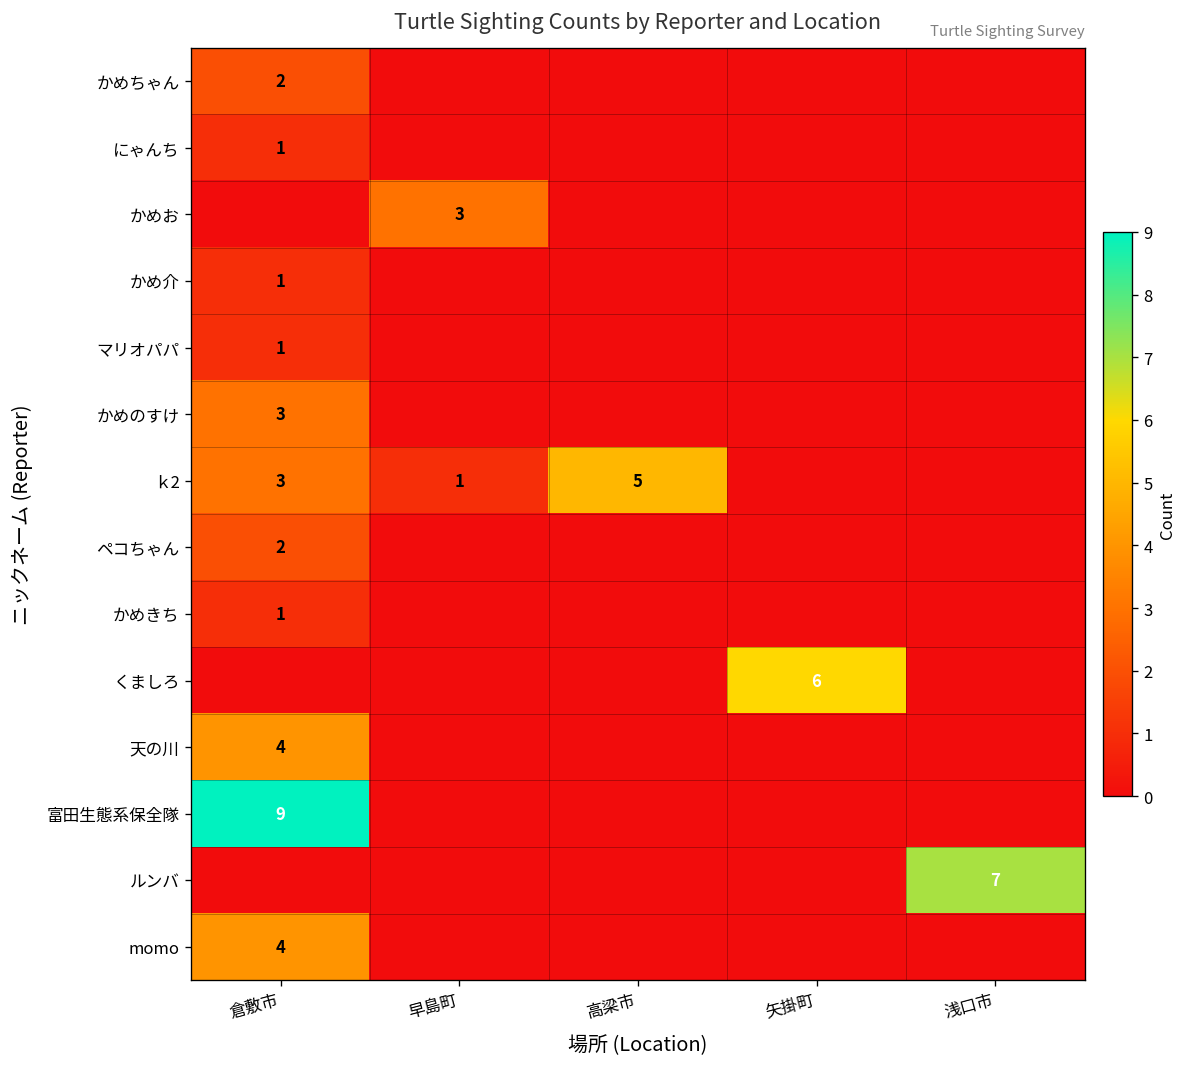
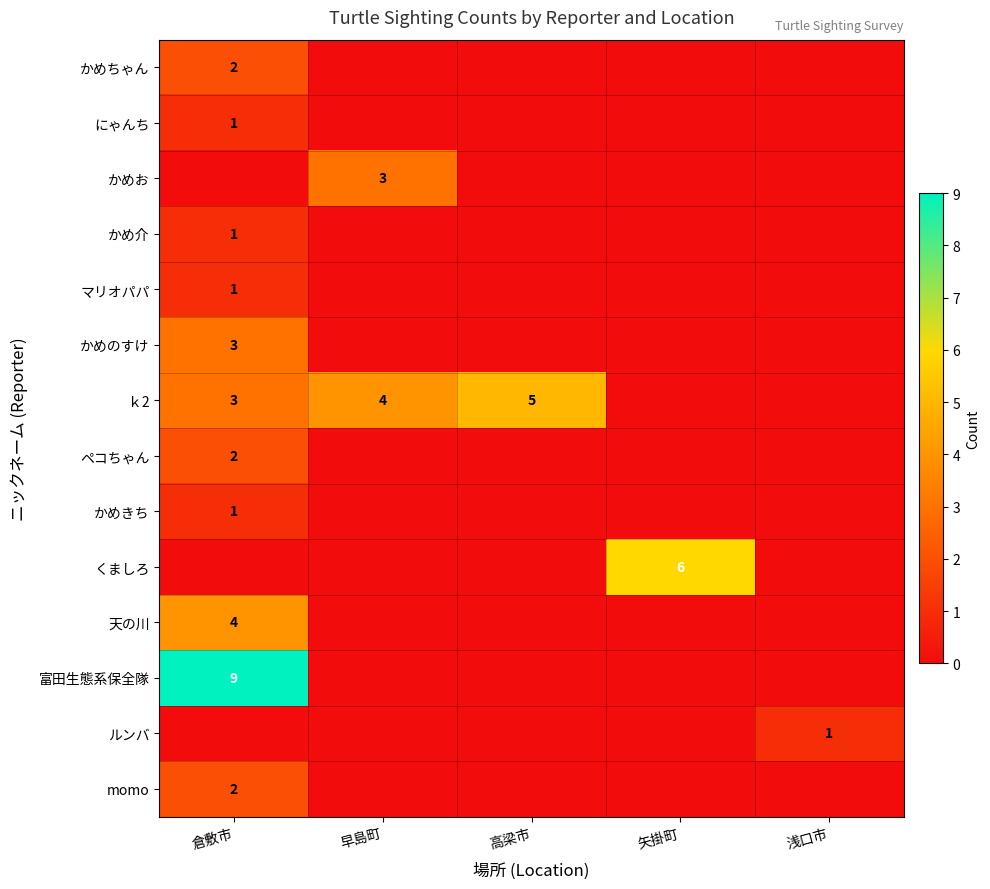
  {
    "かめちゃん": {
      "倉敷市": 2
    },
    "にゃんち": {
      "倉敷市": 1
    },
    "かめお": {
      "早島町": 3
    },
    "かめ介": {
      "倉敷市": 1
    },
    "マリオパパ": {
      "倉敷市": 1
    },
    "かめのすけ": {
      "倉敷市": 3
    },
    "ｋ2": {
      "倉敷市": 3,
-     "早島町": 1,
+     "早島町": 4,
      "高梁市": 5
    },
    "ペコちゃん": {
      "倉敷市": 2
    },
    "かめきち": {
      "倉敷市": 1
    },
    "くましろ": {
      "矢掛町": 6
    },
    "天の川": {
      "倉敷市": 4
    },
    "富田生態系保全隊": {
      "倉敷市": 9
    },
    "ルンバ": {
-     "浅口市": 7
+     "浅口市": 1
    },
    "momo": {
-     "倉敷市": 4
+     "倉敷市": 2
    }
  }
